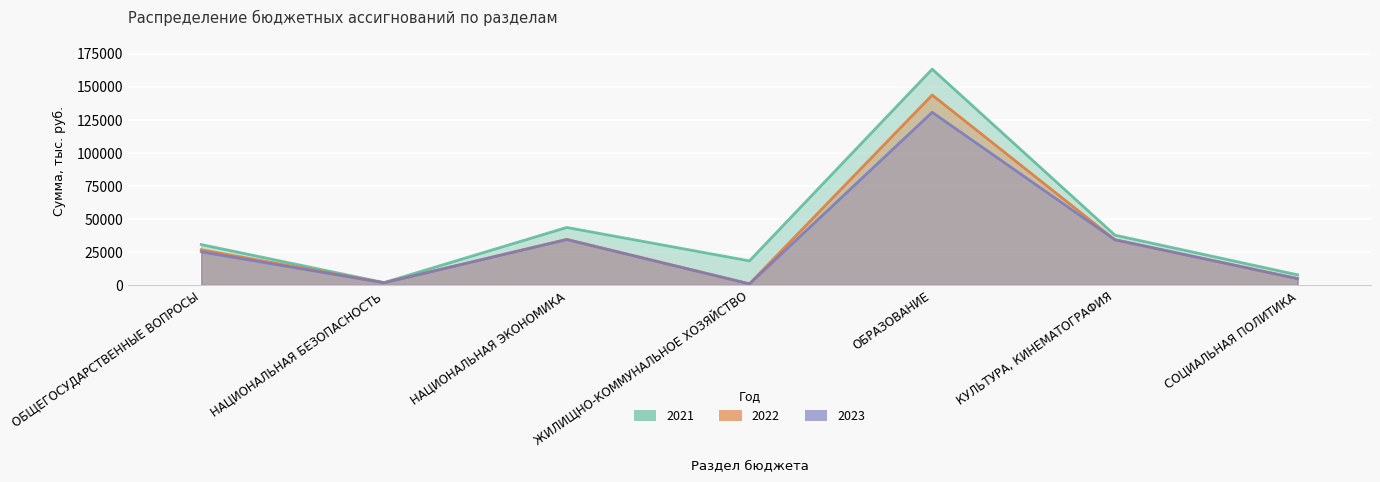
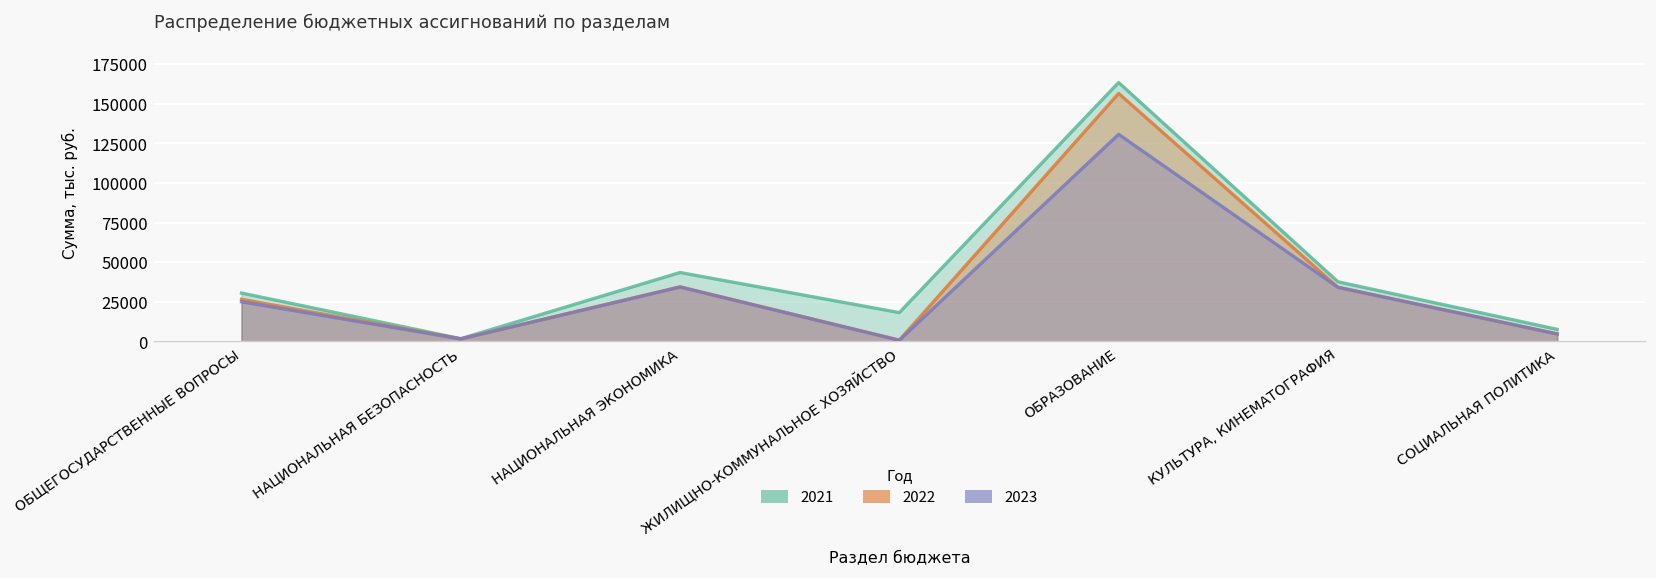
  {
    "2022": {
-     "ОБРАЗОВАНИЕ": 144000
+     "ОБРАЗОВАНИЕ": 156000
    }
  }
